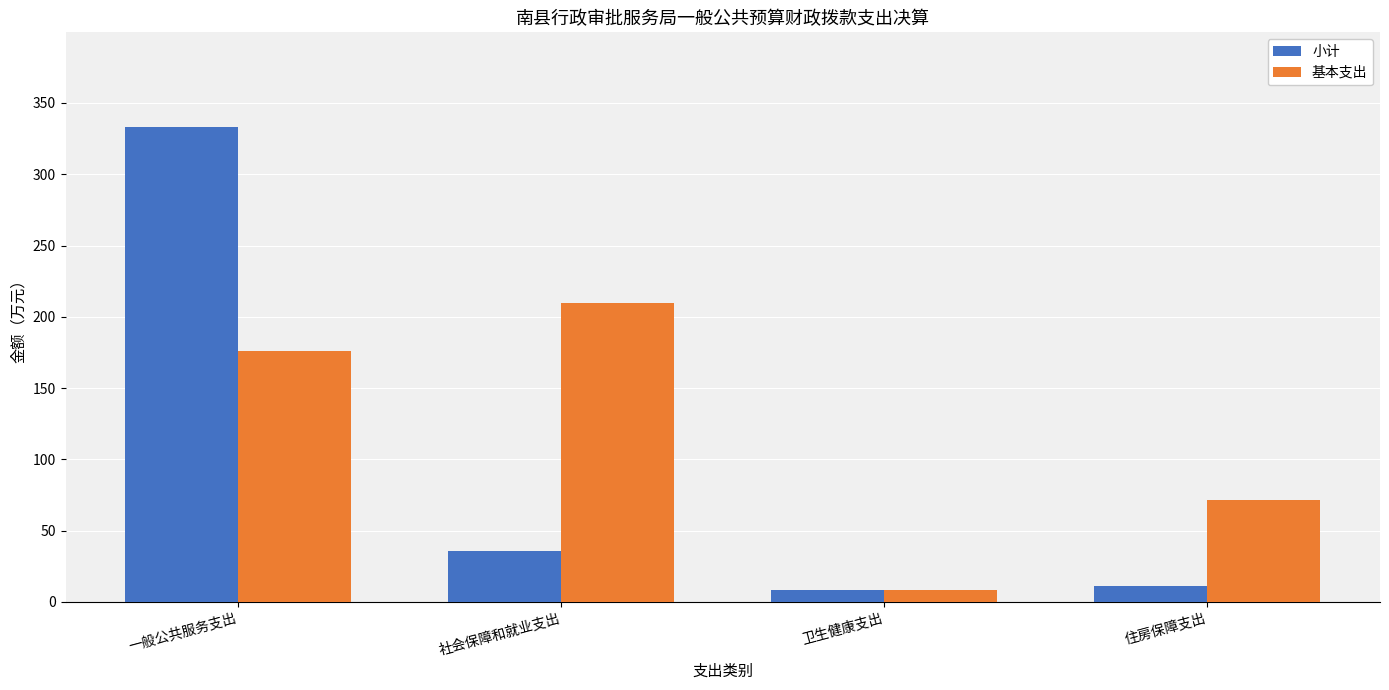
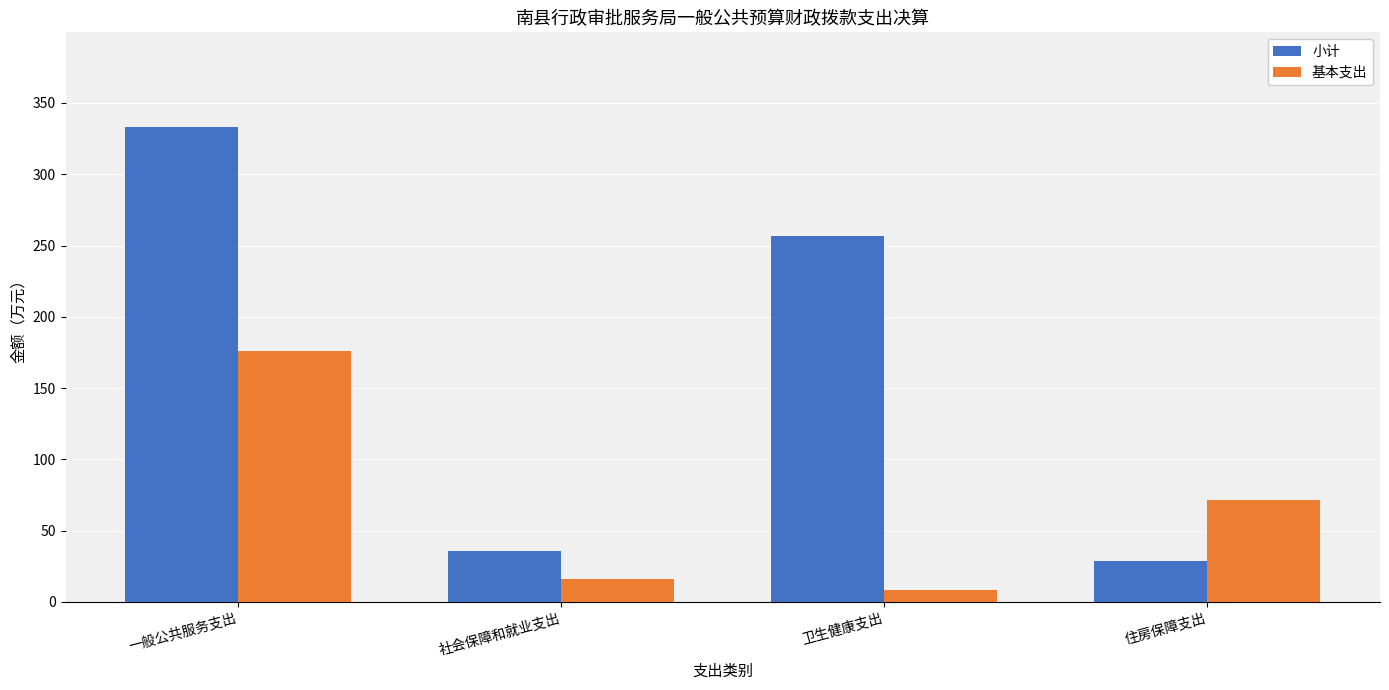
  {
    "小计": {
      "一般公共服务支出": 333,
      "社会保障和就业支出": 36,
-     "卫生健康支出": 8,
-     "住房保障支出": 11
+     "卫生健康支出": 256,
+     "住房保障支出": 29
    },
    "基本支出": {
      "一般公共服务支出": 176,
-     "社会保障和就业支出": 210,
+     "社会保障和就业支出": 16,
      "卫生健康支出": 8,
      "住房保障支出": 72
    }
  }
